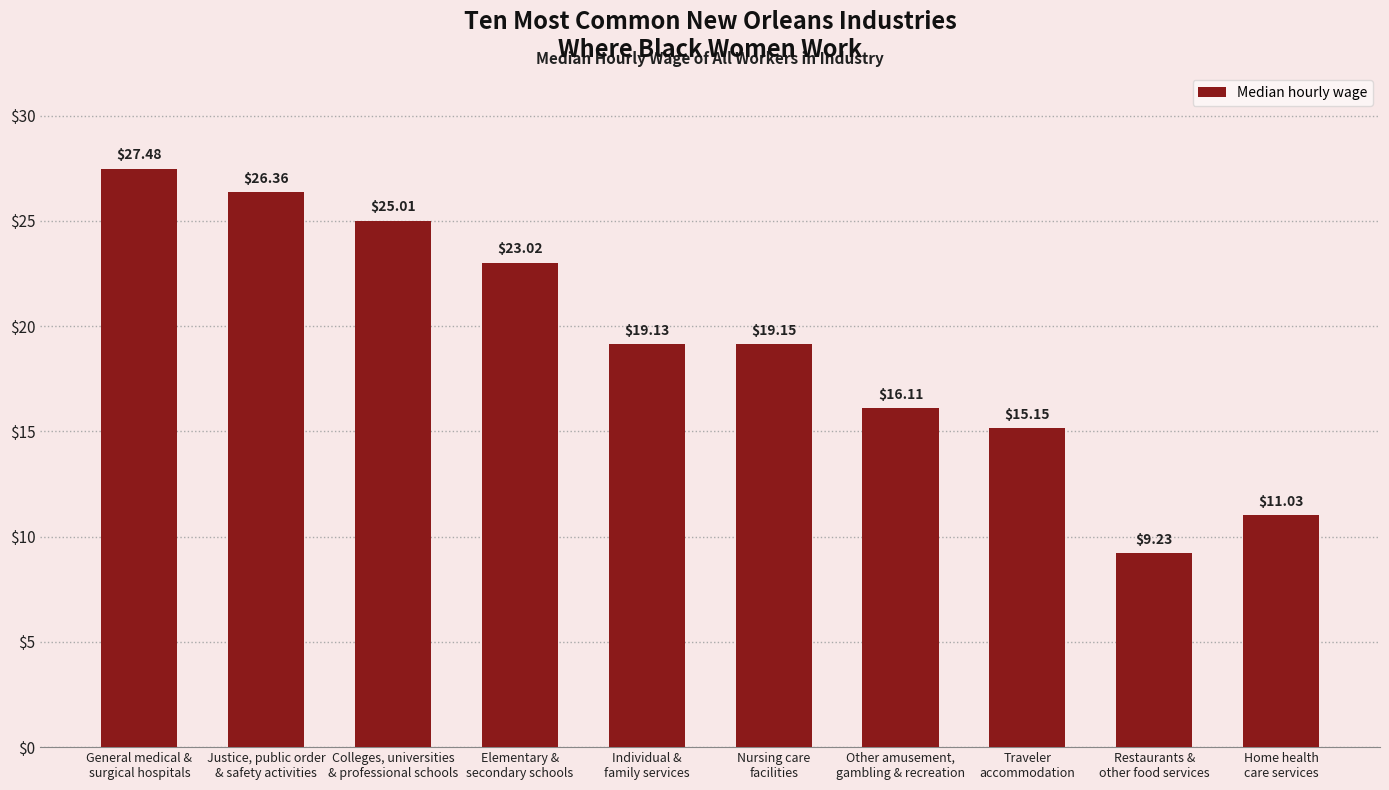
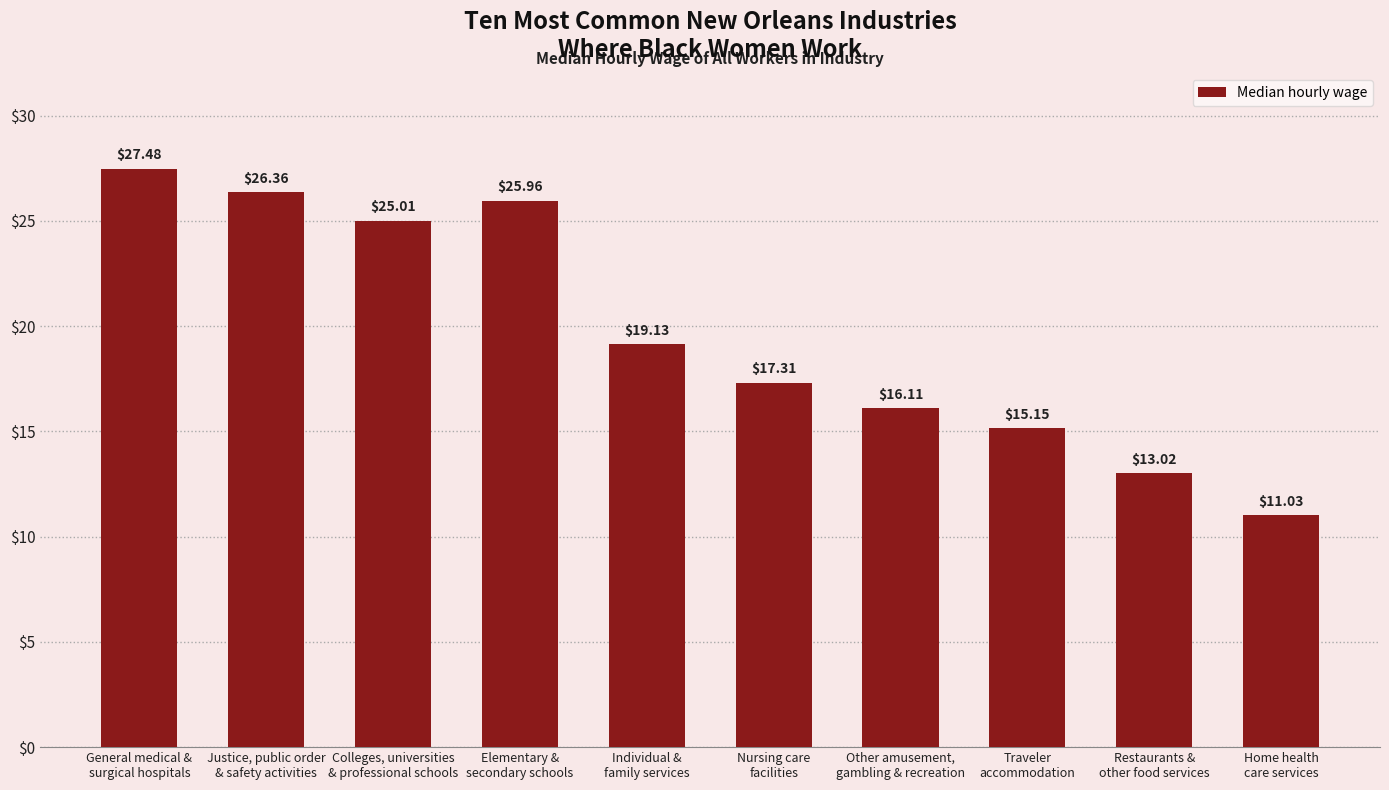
  {
    "General medical & surgical hospitals": "$27.48",
    "Justice, public order & safety activities": "$26.36",
    "Colleges, universities & professional schools": "$25.01",
-   "Elementary & secondary schools": "$23.02",
+   "Elementary & secondary schools": "$25.96",
    "Individual & family services": "$19.13",
-   "Nursing care facilities": "$19.15",
+   "Nursing care facilities": "$17.31",
    "Other amusement, gambling & recreation": "$16.11",
    "Traveler accommodation": "$15.15",
-   "Restaurants & other food services": "$9.23",
+   "Restaurants & other food services": "$13.02",
    "Home health care services": "$11.03"
  }
